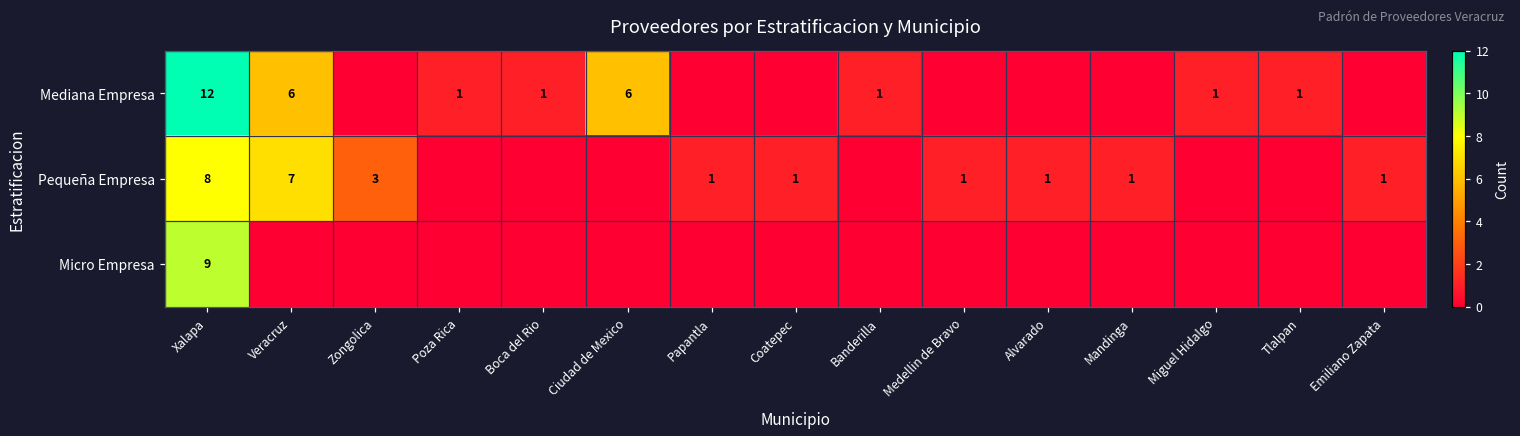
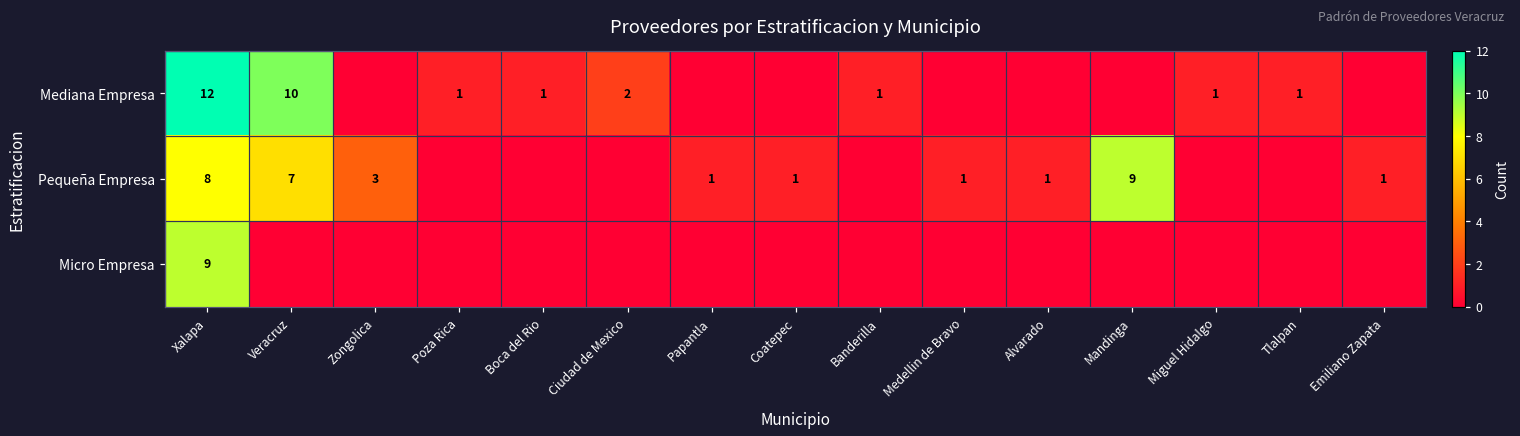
  {
    "Mediana Empresa": {
      "Xalapa": 12,
-     "Veracruz": 6,
+     "Veracruz": 10,
      "Poza Rica": 1,
      "Boca del Rio": 1,
-     "Ciudad de Mexico": 6,
+     "Ciudad de Mexico": 2,
      "Banderilla": 1,
      "Miguel Hidalgo": 1,
      "Tlalpan": 1
    },
    "Pequeña Empresa": {
      "Xalapa": 8,
      "Veracruz": 7,
      "Zongolica": 3,
      "Papantla": 1,
      "Coatepec": 1,
      "Medellin de Bravo": 1,
      "Alvarado": 1,
-     "Mandinga": 1,
+     "Mandinga": 9,
      "Emiliano Zapata": 1
    },
    "Micro Empresa": {
      "Xalapa": 9
    }
  }
